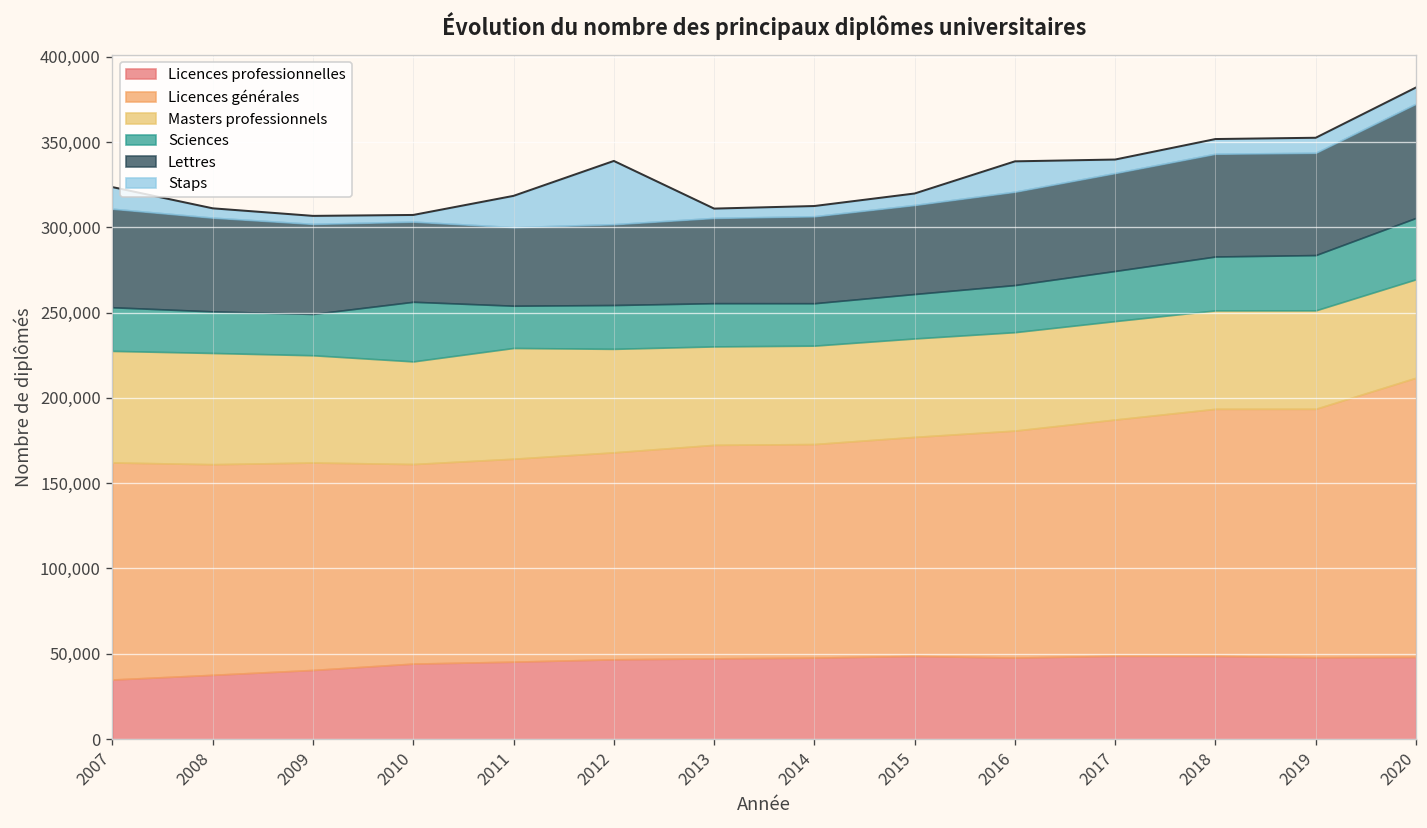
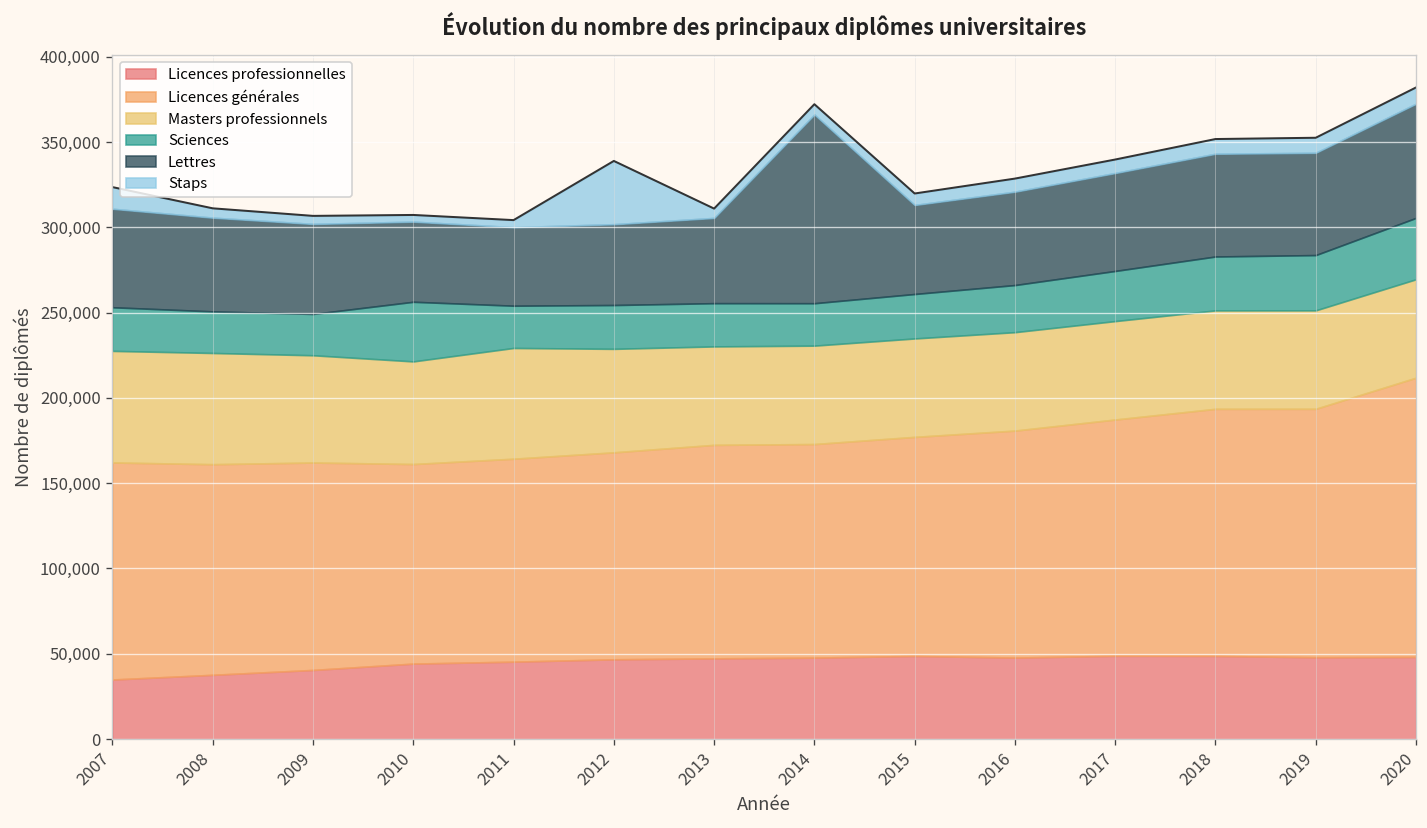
  {
    "Sciences": {
      "2007": "26,000",
      "2008": "24,000",
      "2009": "24,000",
      "2010": "35,000",
      "2011": "25,000",
      "2012": "26,000",
      "2013": "25,000",
      "2014": "25,000",
      "2015": "26,000",
      "2016": "28,000",
      "2017": "29,000",
      "2018": "32,000",
      "2019": "32,000",
      "2020": "36,000"
    },
    "Lettres": {
      "2007": "58,000",
      "2008": "55,000",
      "2009": "53,000",
      "2010": "47,000",
      "2011": "46,000",
      "2012": "47,000",
      "2013": "50,000",
-     "2014": "51,000",
+     "2014": "111,000",
      "2015": "52,000",
      "2016": "55,000",
      "2017": "57,000",
      "2018": "60,000",
      "2019": "60,000",
      "2020": "67,000"
    },
    "Staps": {
      "2007": "13,000",
      "2008": "5,000",
      "2009": "5,000",
      "2010": "4,000",
-     "2011": "18,000",
+     "2011": "4,000",
      "2012": "37,000",
      "2013": "5,000",
      "2014": "6,000",
      "2015": "7,000",
-     "2016": "18,000",
+     "2016": "8,000",
      "2017": "8,000",
      "2018": "9,000",
      "2019": "9,000",
      "2020": "10,000"
    }
  }
